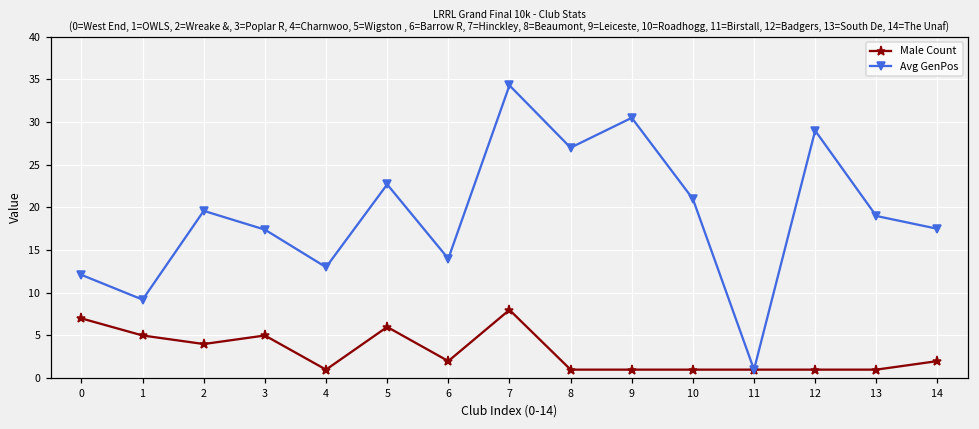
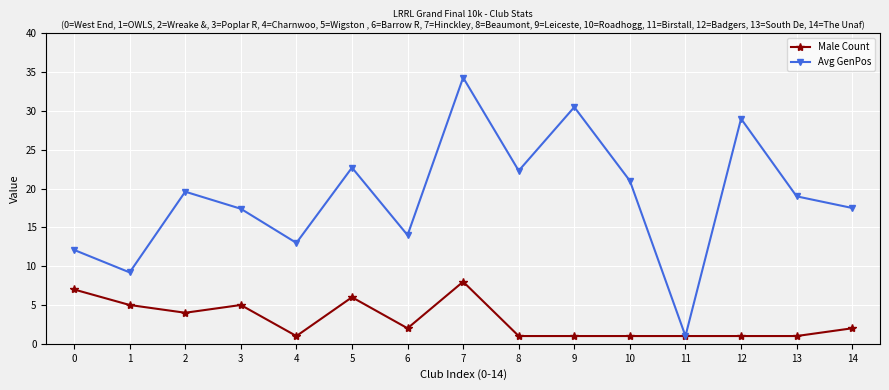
  {
    "Male Count": {
      "0": 7,
      "1": 5,
      "2": 4,
      "3": 5,
      "4": 1,
      "5": 6,
      "6": 2,
      "7": 8,
      "8": 1,
      "9": 1,
      "10": 1,
      "12": 1,
      "13": 1,
      "14": 2
    },
    "Avg GenPos": {
      "0": 12,
      "1": 9,
      "2": 20,
      "3": 17,
      "4": 13,
      "5": 23,
      "6": 14,
      "7": 34,
-     "8": 27,
+     "8": 22,
      "9": 31,
      "10": 21,
      "12": 29,
      "13": 19,
      "14": 18
    }
  }
